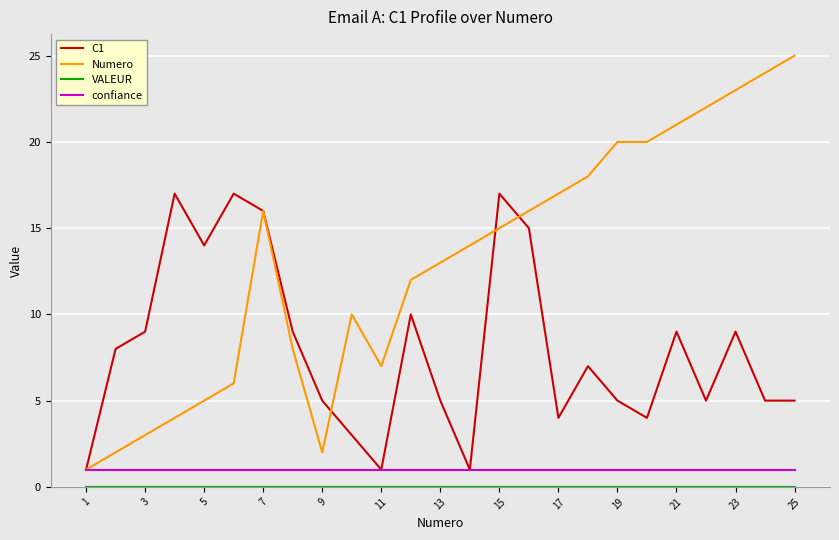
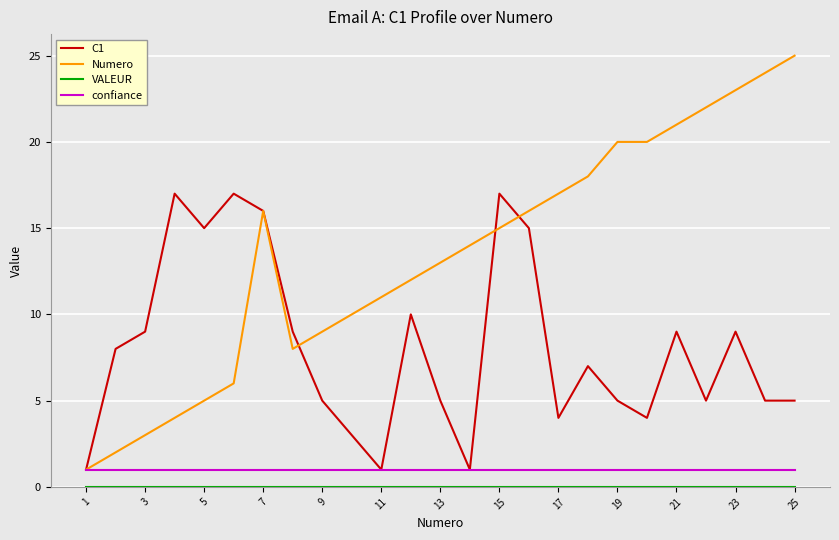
  {
    "C1": {
      "3": 9,
-     "5": 14,
+     "5": 15,
      "9": 5,
      "13": 5,
      "15": 17,
      "17": 4,
      "19": 5,
      "21": 9,
      "23": 9,
      "25": 5
    },
    "Numero": {
      "3": 3,
      "5": 5,
-     "9": 2,
-     "11": 7,
+     "9": 9,
+     "11": 11,
      "13": 13,
      "15": 15,
      "17": 17,
      "19": 20,
      "21": 21,
      "23": 23,
      "25": 25
    },
    "VALEUR": {
      "1": 0,
      "3": 0,
      "5": 0,
      "7": 0,
      "9": 0,
      "11": 0,
      "13": 0,
      "15": 0,
      "17": 0,
      "19": 0,
      "21": 0,
      "23": 0,
      "25": 0
    },
    "confiance": {
      "3": 1,
      "5": 1,
      "7": 1,
      "9": 1,
      "13": 1,
      "15": 1,
      "17": 1,
      "19": 1,
      "21": 1,
      "23": 1,
      "25": 1
    }
  }
